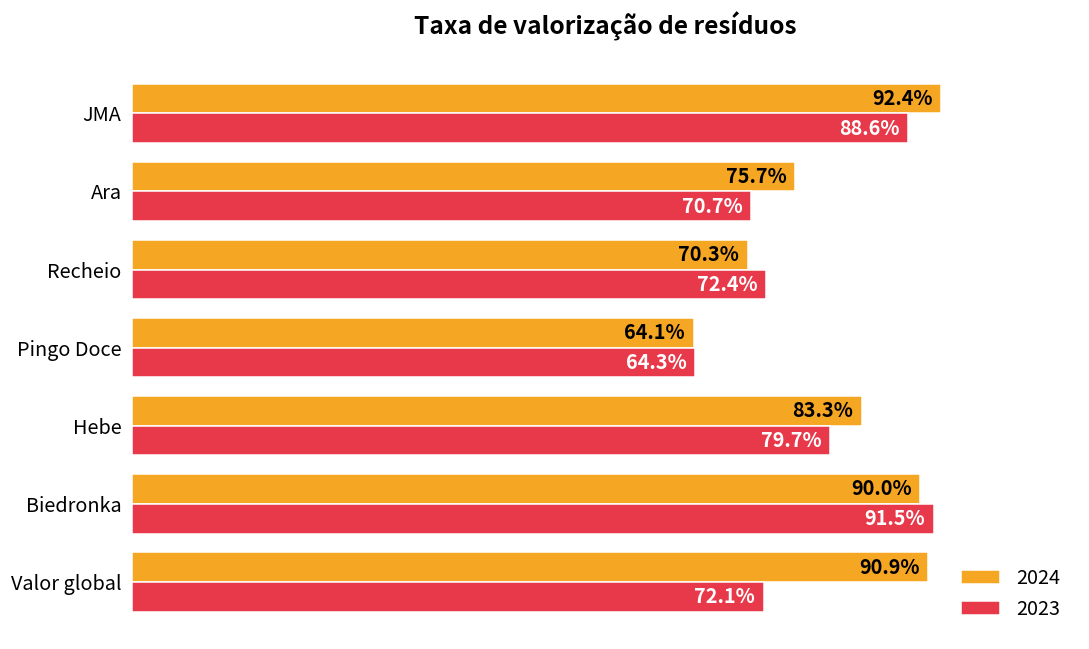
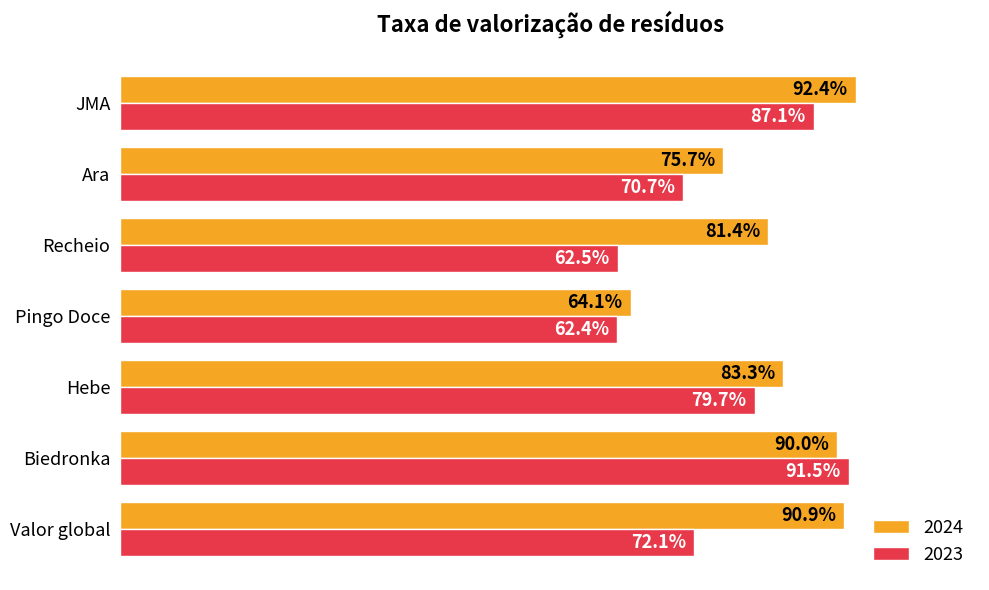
  {
    "2024": {
      "JMA": "92.4%",
      "Ara": "75.7%",
-     "Recheio": "70.3%",
+     "Recheio": "81.4%",
      "Pingo Doce": "64.1%",
      "Hebe": "83.3%",
      "Biedronka": "90.0%",
      "Valor global": "90.9%"
    },
    "2023": {
-     "JMA": "88.6%",
+     "JMA": "87.1%",
      "Ara": "70.7%",
-     "Recheio": "72.4%",
-     "Pingo Doce": "64.3%",
+     "Recheio": "62.5%",
+     "Pingo Doce": "62.4%",
      "Hebe": "79.7%",
      "Biedronka": "91.5%",
      "Valor global": "72.1%"
    }
  }
